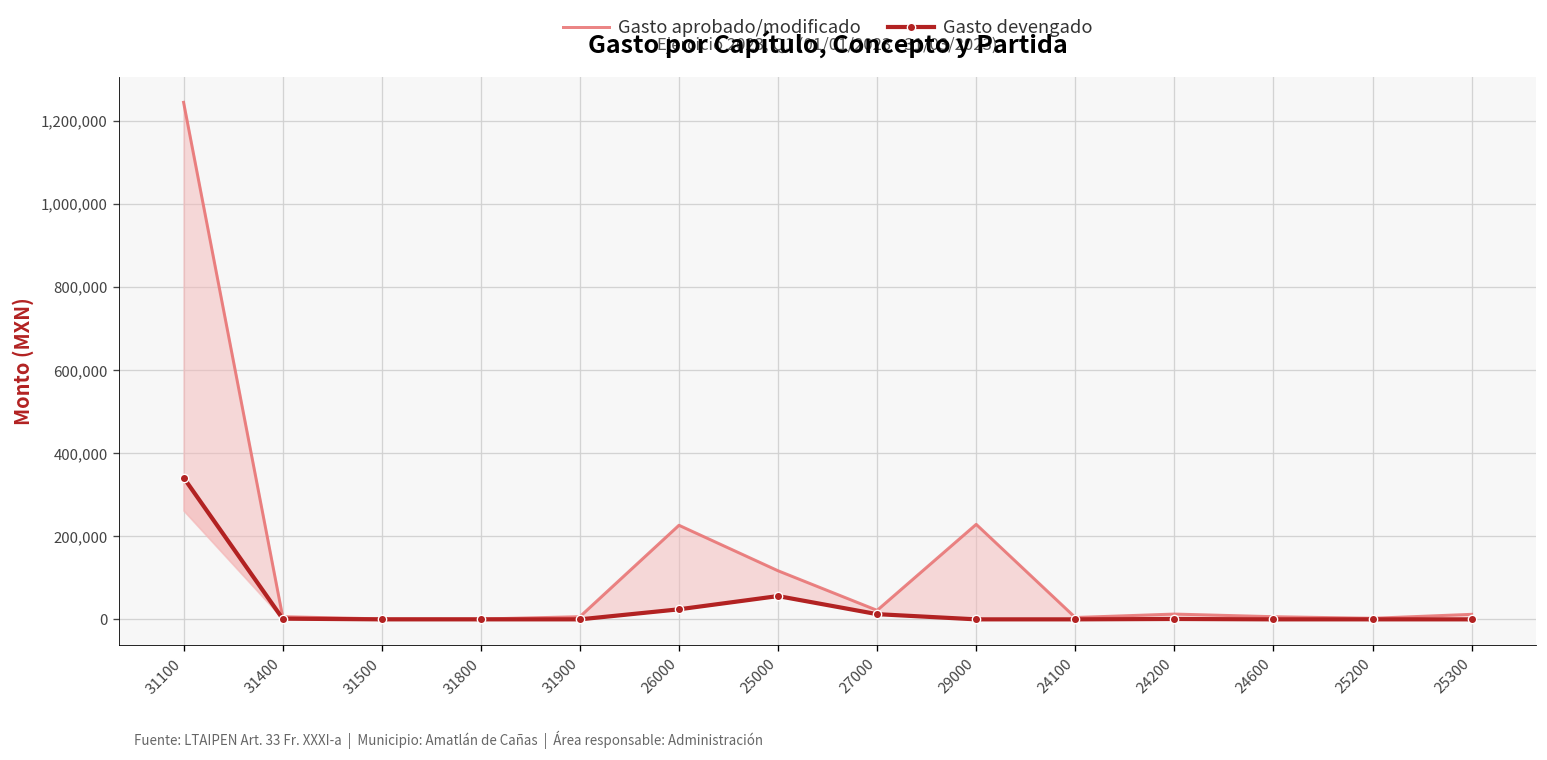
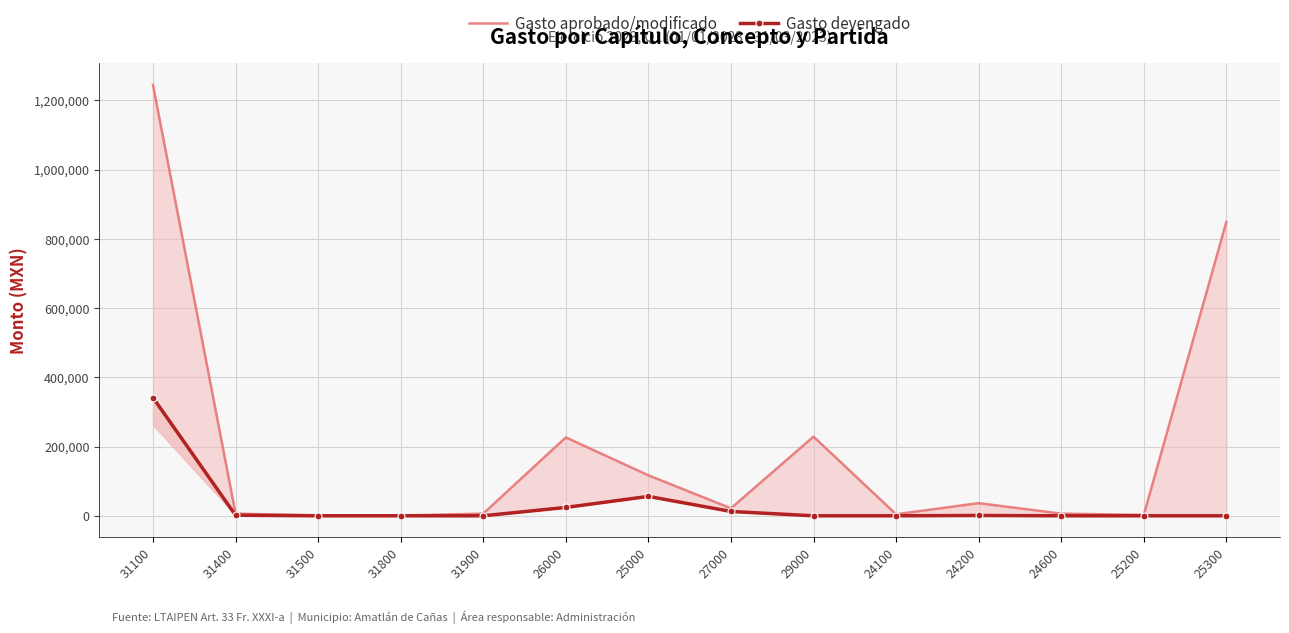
  {
    "Gasto aprobado/modificado": {
      "31100": "1,240,000",
      "26000": "230,000",
      "25000": "120,000",
      "27000": "20,000",
      "29000": "230,000",
-     "24200": "10,000",
-     "25300": "10,000"
+     "24200": "40,000",
+     "25300": "850,000"
    },
    "Gasto devengado": {
      "31100": "340,000",
      "26000": "20,000",
      "25000": "60,000",
      "27000": "10,000",
      "29000": "0",
      "24200": "0",
      "25300": "0"
    }
  }
